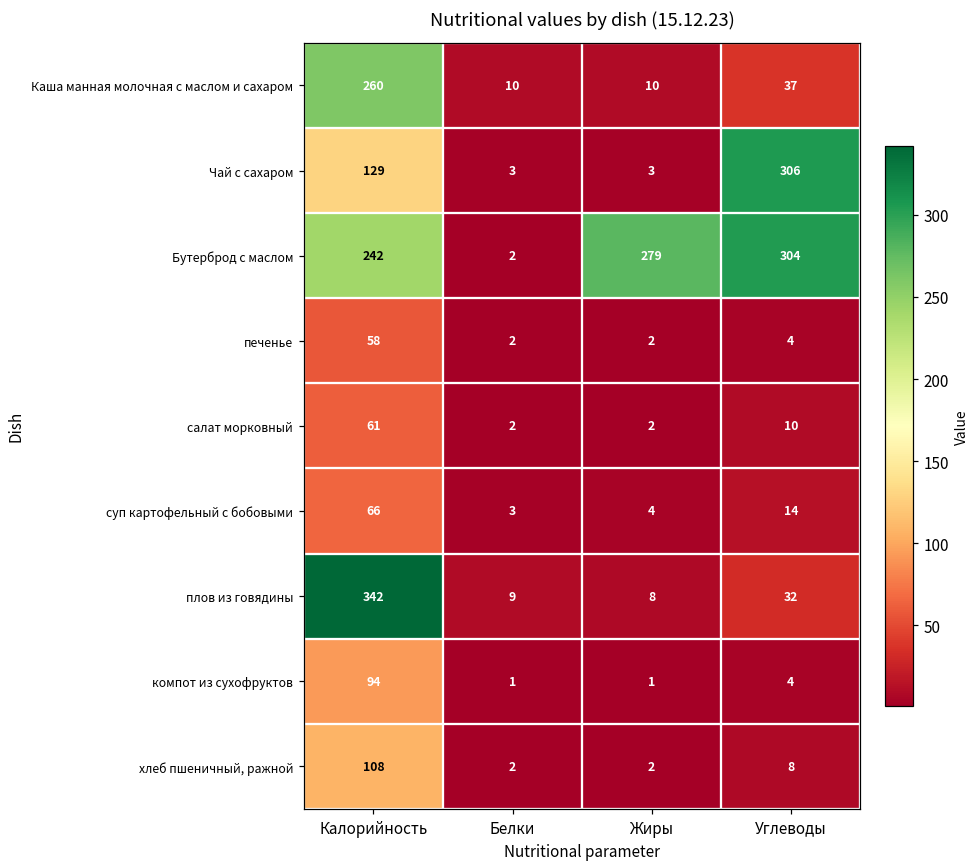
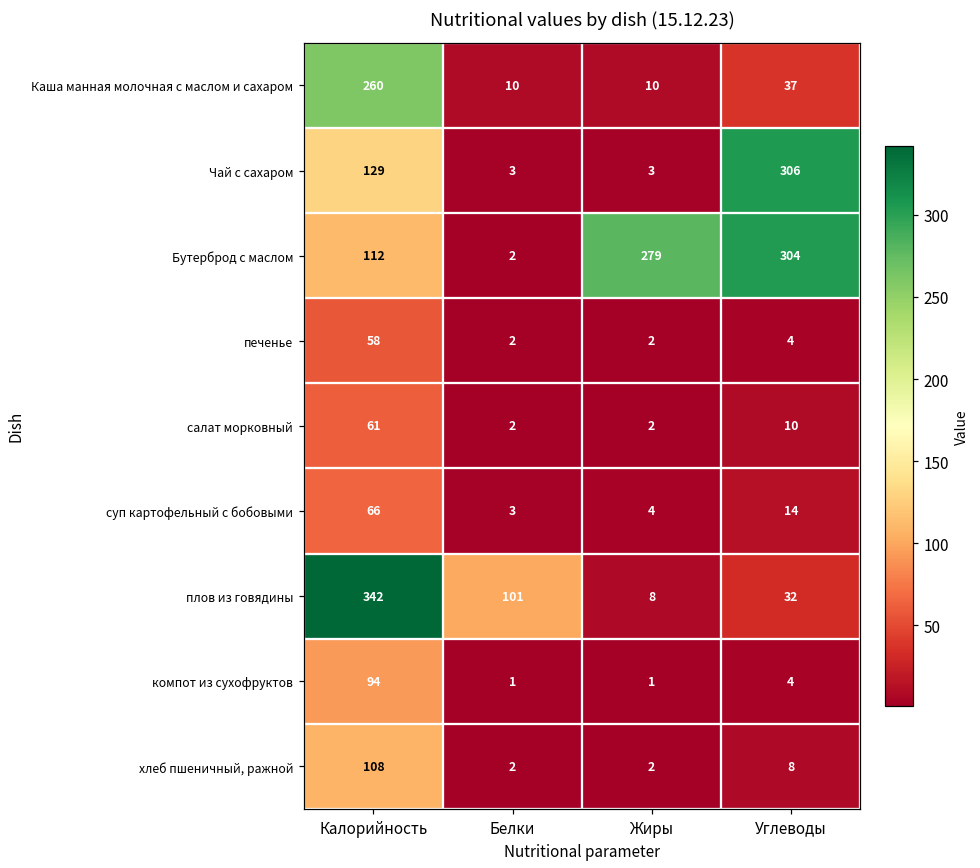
  {
    "Каша манная молочная с маслом и сахаром": {
      "Калорийность": 260,
      "Белки": 10,
      "Жиры": 10,
      "Углеводы": 37
    },
    "Чай с сахаром": {
      "Калорийность": 129,
      "Белки": 3,
      "Жиры": 3,
      "Углеводы": 306
    },
    "Бутерброд с маслом": {
-     "Калорийность": 242,
+     "Калорийность": 112,
      "Белки": 2,
      "Жиры": 279,
      "Углеводы": 304
    },
    "печенье": {
      "Калорийность": 58,
      "Белки": 2,
      "Жиры": 2,
      "Углеводы": 4
    },
    "салат морковный": {
      "Калорийность": 61,
      "Белки": 2,
      "Жиры": 2,
      "Углеводы": 10
    },
    "суп картофельный с бобовыми": {
      "Калорийность": 66,
      "Белки": 3,
      "Жиры": 4,
      "Углеводы": 14
    },
    "плов из говядины": {
      "Калорийность": 342,
-     "Белки": 9,
+     "Белки": 101,
      "Жиры": 8,
      "Углеводы": 32
    },
    "компот из сухофруктов": {
      "Калорийность": 94,
      "Белки": 1,
      "Жиры": 1,
      "Углеводы": 4
    },
    "хлеб пшеничный, ражной": {
      "Калорийность": 108,
      "Белки": 2,
      "Жиры": 2,
      "Углеводы": 8
    }
  }
